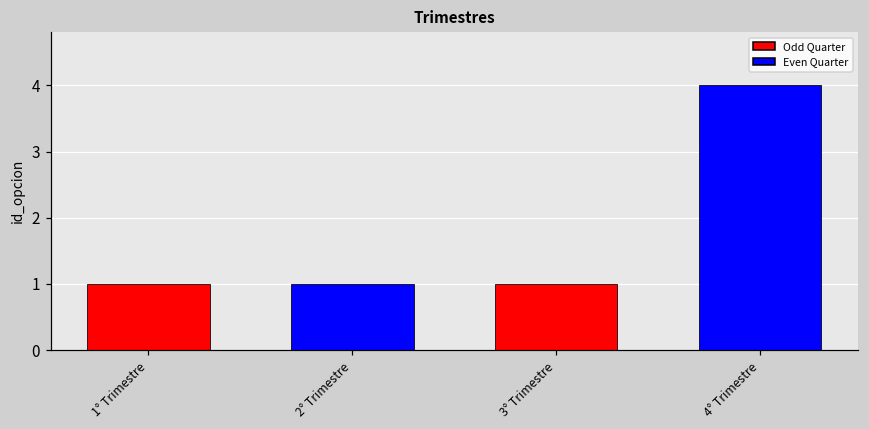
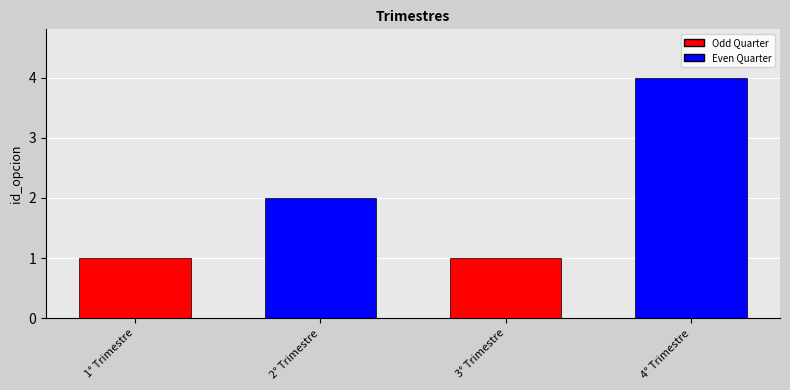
  {
    "1° Trimestre": 1,
-   "2° Trimestre": 1,
+   "2° Trimestre": 2,
    "3° Trimestre": 1,
    "4° Trimestre": 4
  }
